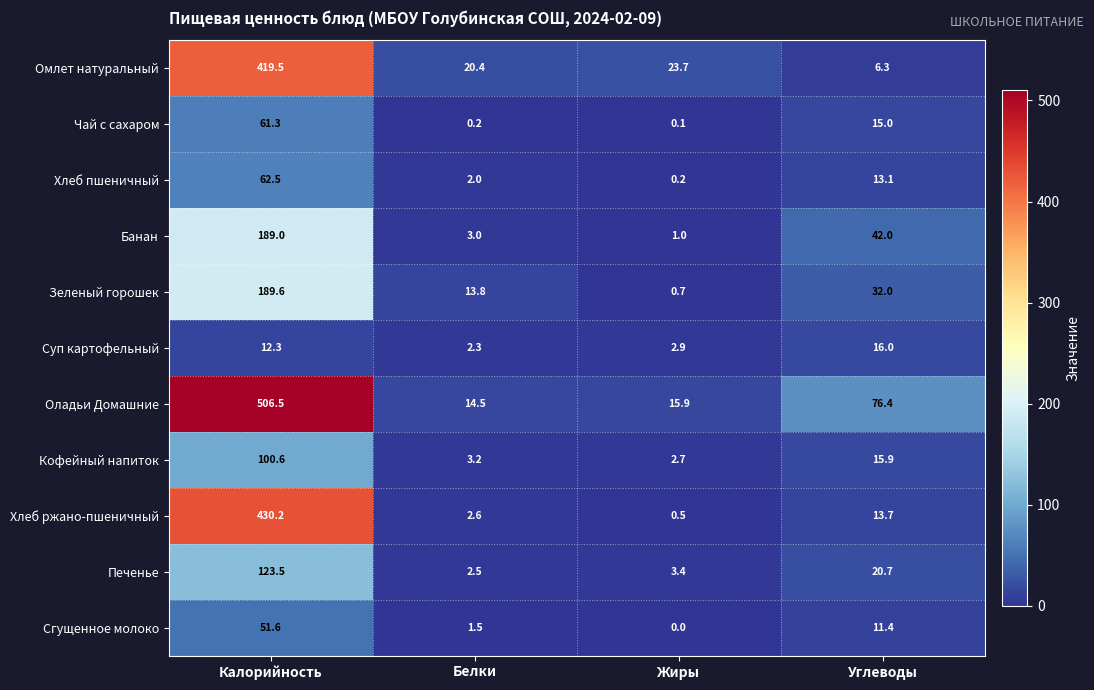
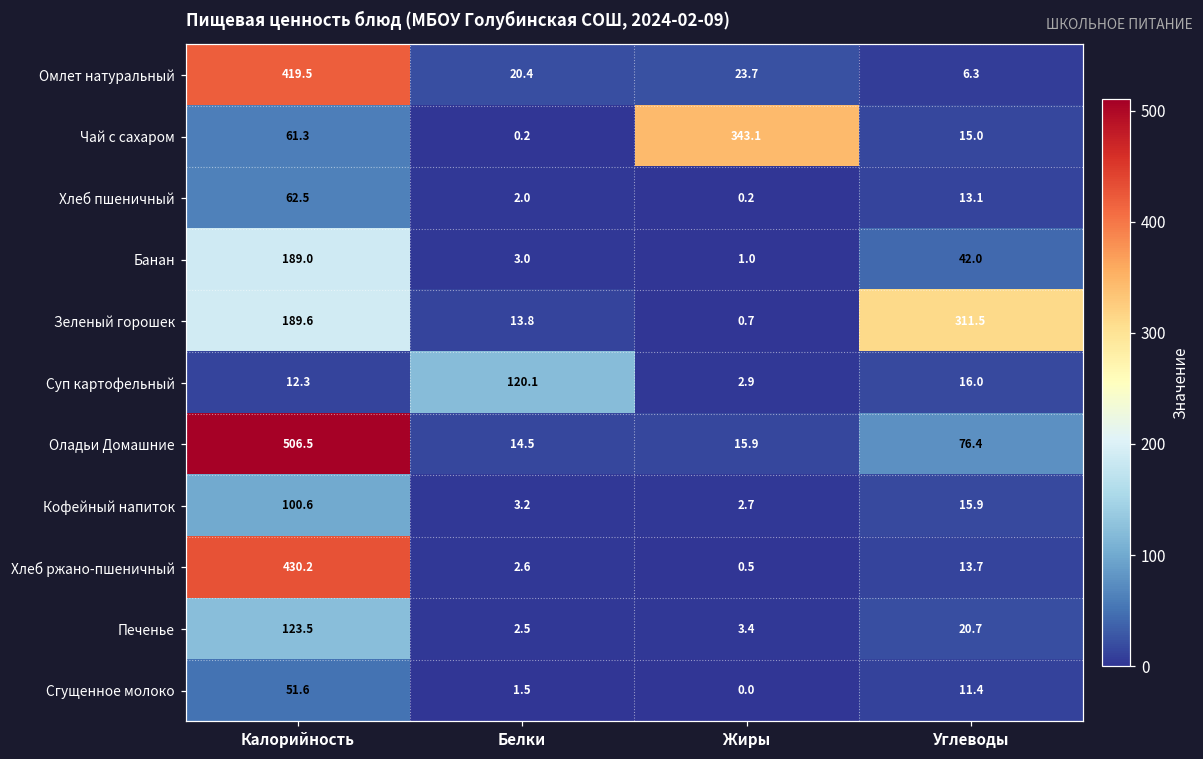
  {
    "Омлет натуральный": {
      "Калорийность": 419.5,
      "Белки": 20.4,
      "Жиры": 23.7,
      "Углеводы": 6.3
    },
    "Чай с сахаром": {
      "Калорийность": 61.3,
      "Белки": 0.2,
-     "Жиры": 0.1,
+     "Жиры": 343.1,
      "Углеводы": 15.0
    },
    "Хлеб пшеничный": {
      "Калорийность": 62.5,
      "Белки": 2.0,
      "Жиры": 0.2,
      "Углеводы": 13.1
    },
    "Банан": {
      "Калорийность": 189.0,
      "Белки": 3.0,
      "Жиры": 1.0,
      "Углеводы": 42.0
    },
    "Зеленый горошек": {
      "Калорийность": 189.6,
      "Белки": 13.8,
      "Жиры": 0.7,
-     "Углеводы": 32.0
+     "Углеводы": 311.5
    },
    "Суп картофельный": {
      "Калорийность": 12.3,
-     "Белки": 2.3,
+     "Белки": 120.1,
      "Жиры": 2.9,
      "Углеводы": 16.0
    },
    "Оладьи Домашние": {
      "Калорийность": 506.5,
      "Белки": 14.5,
      "Жиры": 15.9,
      "Углеводы": 76.4
    },
    "Кофейный напиток": {
      "Калорийность": 100.6,
      "Белки": 3.2,
      "Жиры": 2.7,
      "Углеводы": 15.9
    },
    "Хлеб ржано-пшеничный": {
      "Калорийность": 430.2,
      "Белки": 2.6,
      "Жиры": 0.5,
      "Углеводы": 13.7
    },
    "Печенье": {
      "Калорийность": 123.5,
      "Белки": 2.5,
      "Жиры": 3.4,
      "Углеводы": 20.7
    },
    "Сгущенное молоко": {
      "Калорийность": 51.6,
      "Белки": 1.5,
      "Жиры": 0.0,
      "Углеводы": 11.4
    }
  }
